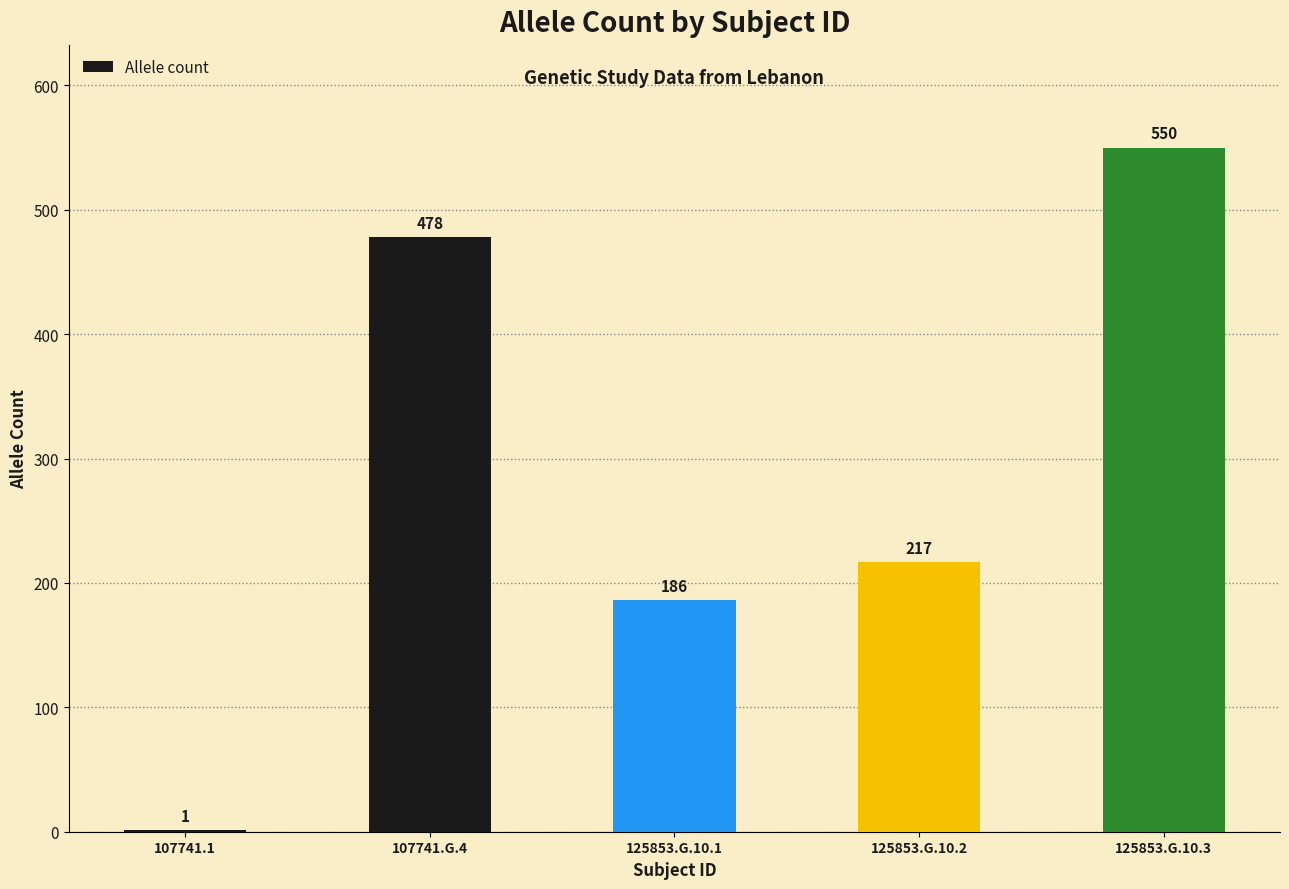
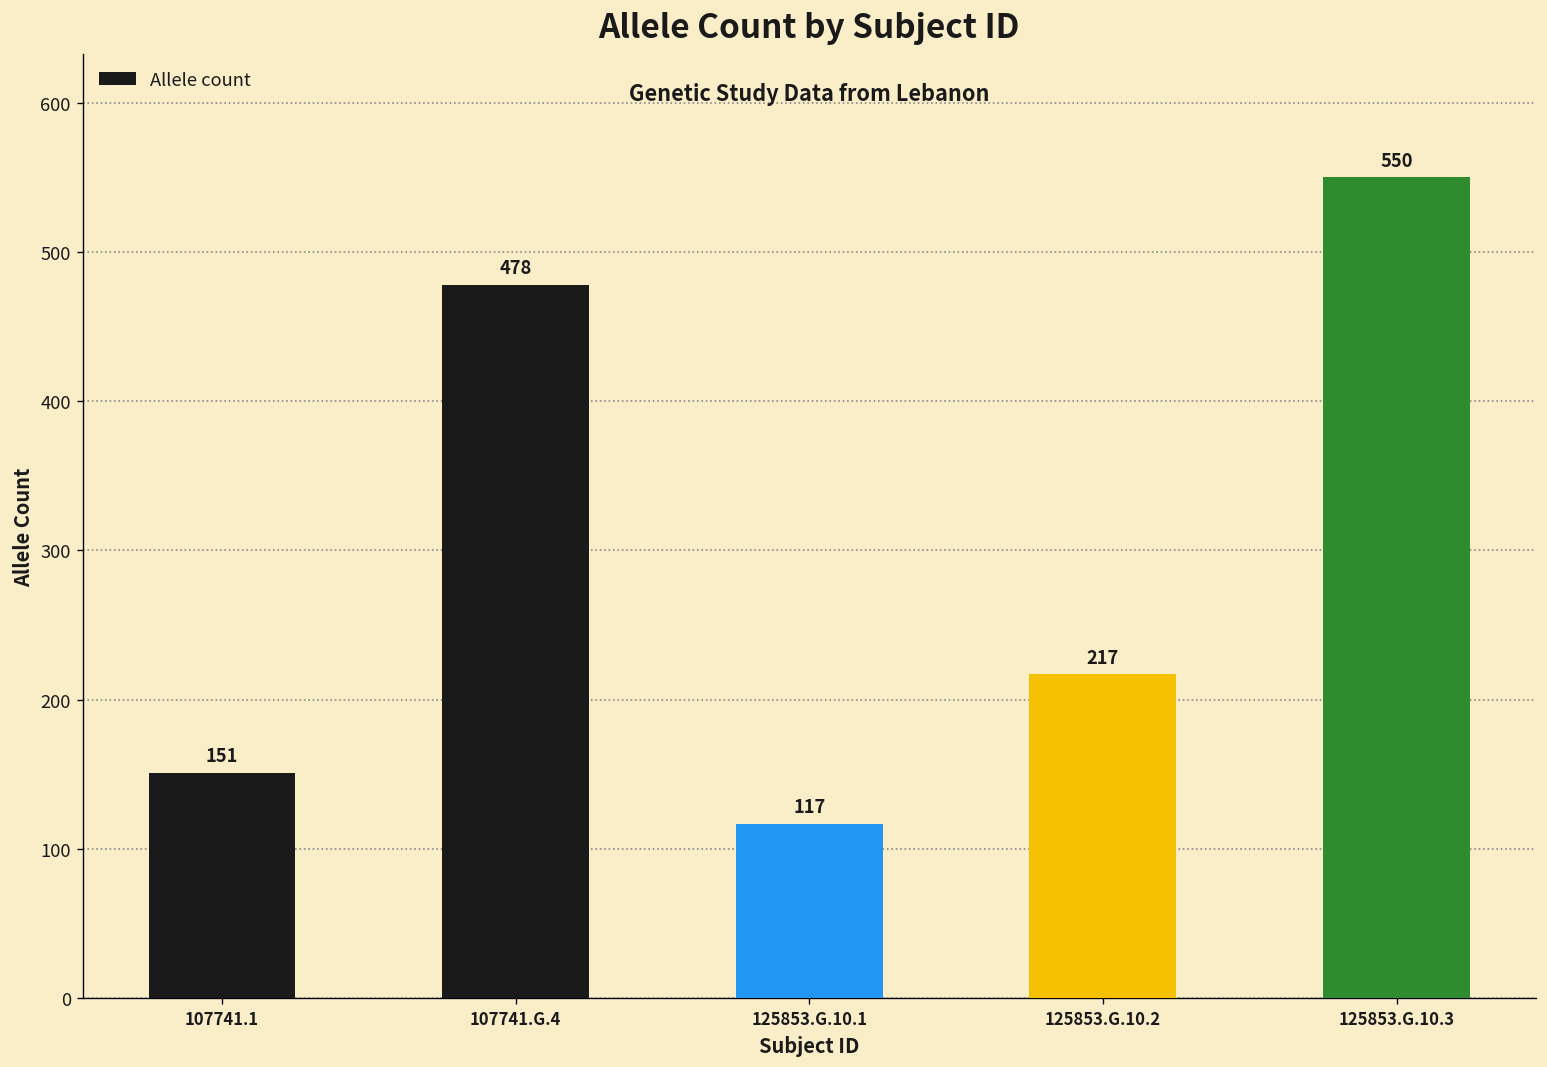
  {
-   "107741.1": 1,
+   "107741.1": 151,
    "107741.G.4": 478,
-   "125853.G.10.1": 186,
+   "125853.G.10.1": 117,
    "125853.G.10.2": 217,
    "125853.G.10.3": 550
  }
